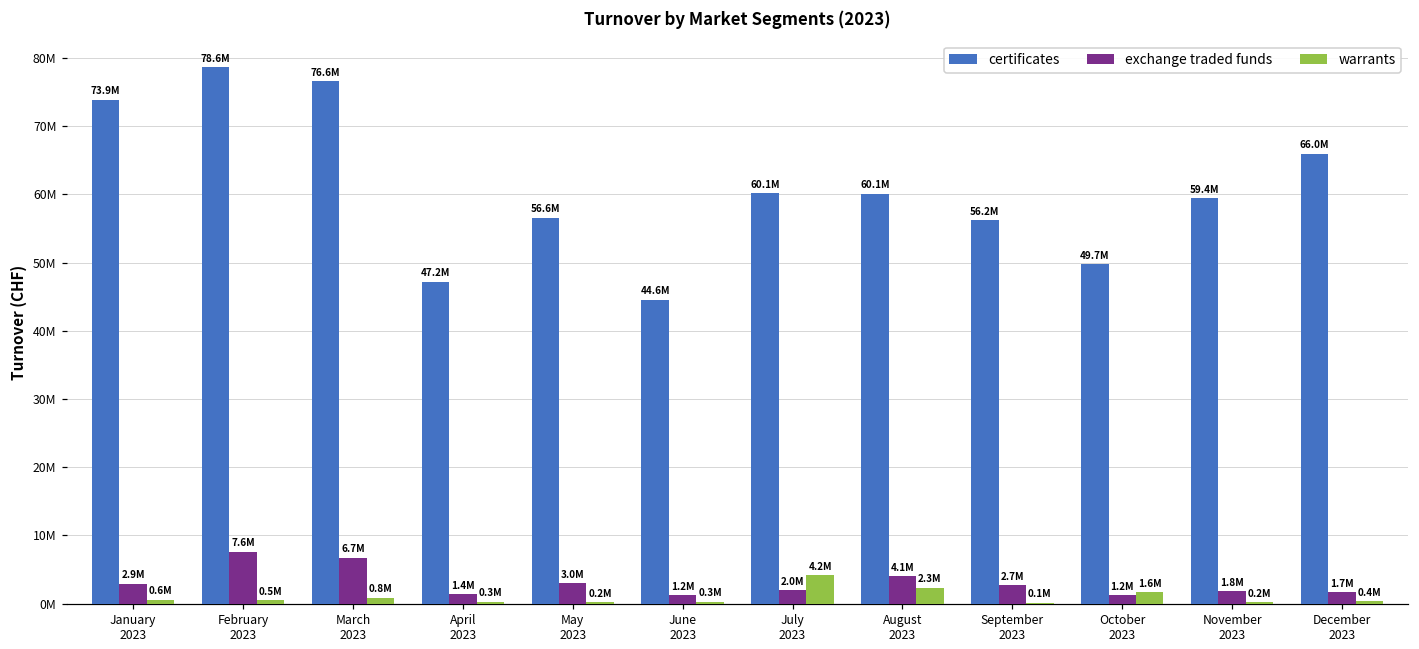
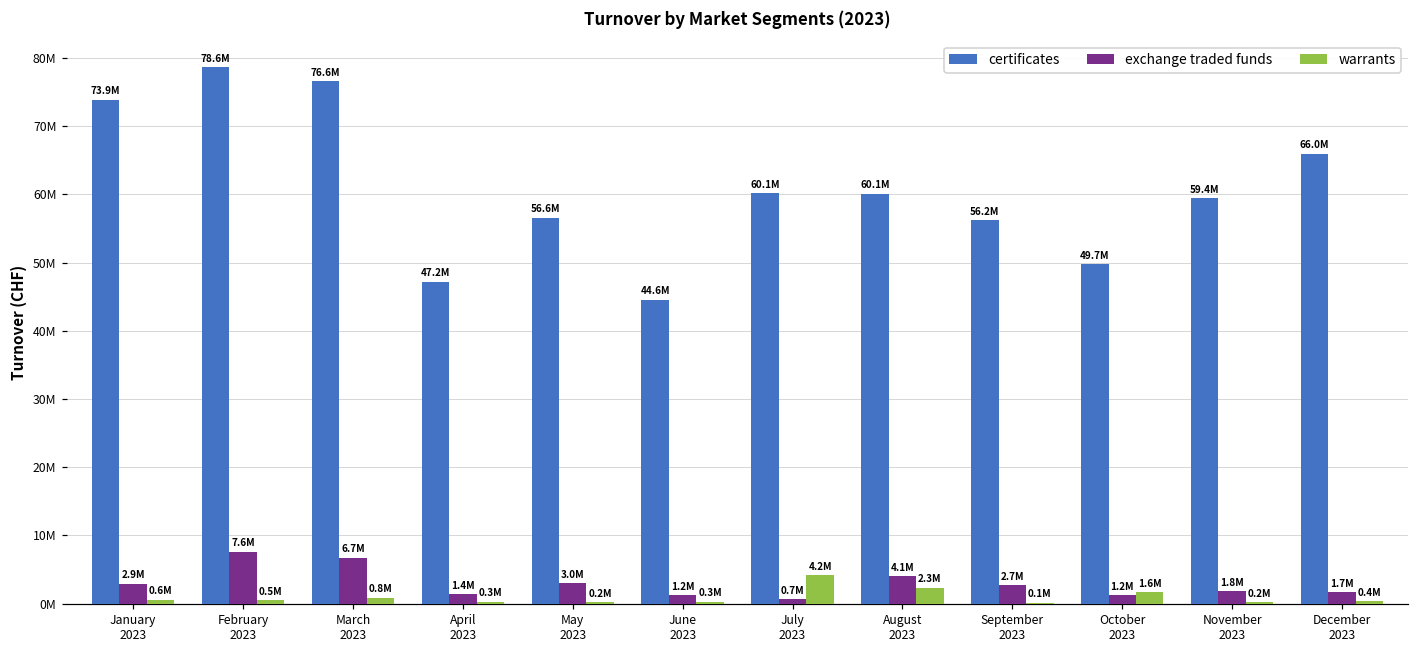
  {
    "certificates": {
      "January 2023": "73.9M",
      "February 2023": "78.6M",
      "March 2023": "76.6M",
      "April 2023": "47.2M",
      "May 2023": "56.6M",
      "June 2023": "44.6M",
      "July 2023": "60.1M",
      "August 2023": "60.1M",
      "September 2023": "56.2M",
      "October 2023": "49.7M",
      "November 2023": "59.4M",
      "December 2023": "66.0M"
    },
    "exchange traded funds": {
      "January 2023": "2.9M",
      "February 2023": "7.6M",
      "March 2023": "6.7M",
      "April 2023": "1.4M",
      "May 2023": "3.0M",
      "June 2023": "1.2M",
-     "July 2023": "2.0M",
+     "July 2023": "0.7M",
      "August 2023": "4.1M",
      "September 2023": "2.7M",
      "October 2023": "1.2M",
      "November 2023": "1.8M",
      "December 2023": "1.7M"
    },
    "warrants": {
      "January 2023": "0.6M",
      "February 2023": "0.5M",
      "March 2023": "0.8M",
      "April 2023": "0.3M",
      "May 2023": "0.2M",
      "June 2023": "0.3M",
      "July 2023": "4.2M",
      "August 2023": "2.3M",
      "September 2023": "0.1M",
      "October 2023": "1.6M",
      "November 2023": "0.2M",
      "December 2023": "0.4M"
    }
  }
